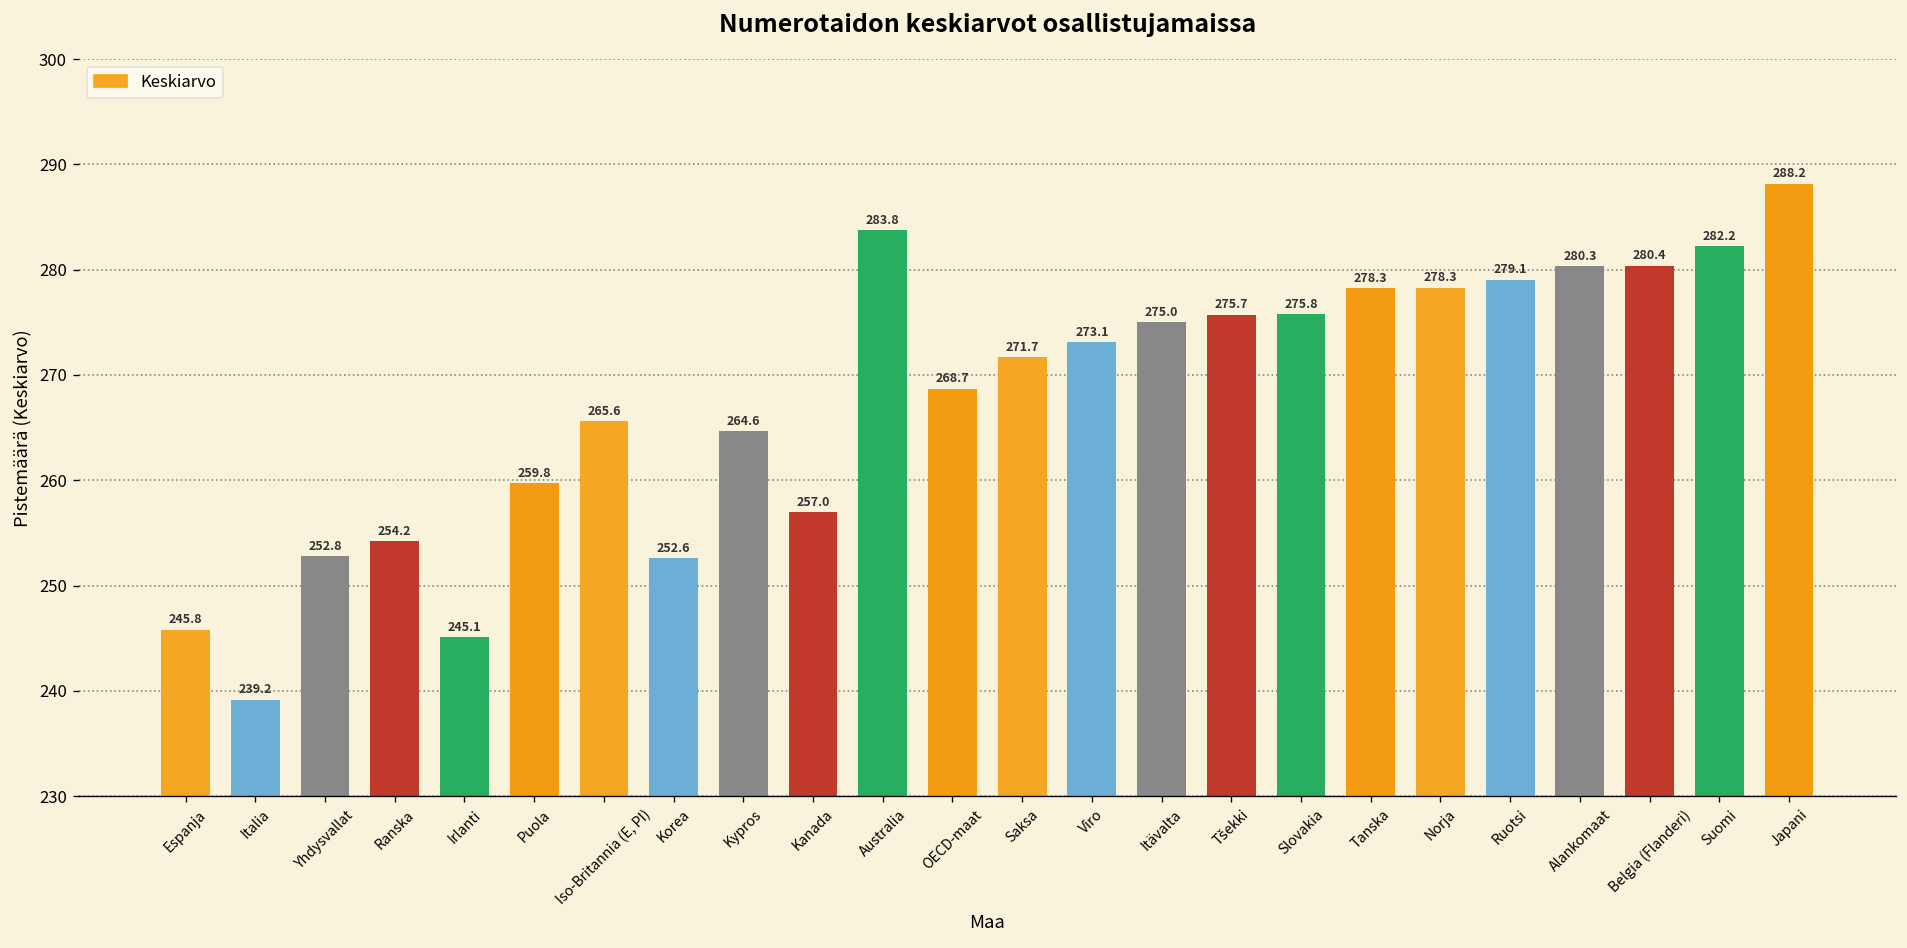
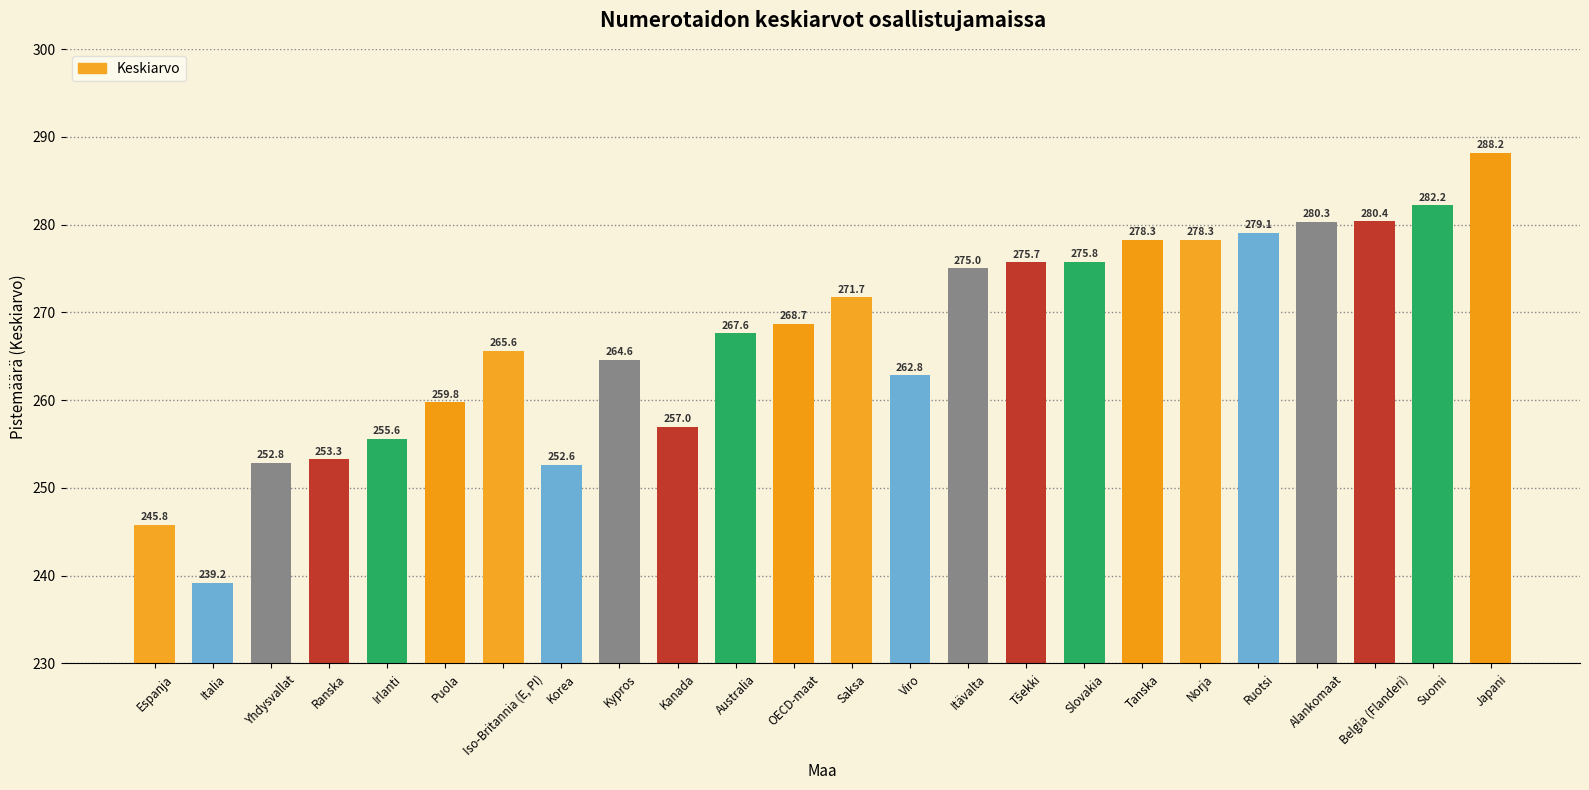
  {
    "Espanja": 245.8,
    "Italia": 239.2,
    "Yhdysvallat": 252.8,
-   "Ranska": 254.2,
-   "Irlanti": 245.1,
+   "Ranska": 253.3,
+   "Irlanti": 255.6,
    "Puola": 259.8,
    "Iso-Britannia (E, PI)": 265.6,
    "Korea": 252.6,
    "Kypros": 264.6,
    "Kanada": 257.0,
-   "Australia": 283.8,
+   "Australia": 267.6,
    "OECD-maat": 268.7,
    "Saksa": 271.7,
-   "Viro": 273.1,
+   "Viro": 262.8,
    "Itävalta": 275.0,
    "Tšekki": 275.7,
    "Slovakia": 275.8,
    "Tanska": 278.3,
    "Norja": 278.3,
    "Ruotsi": 279.1,
    "Alankomaat": 280.3,
    "Belgia (Flanderi)": 280.4,
    "Suomi": 282.2,
    "Japani": 288.2
  }
